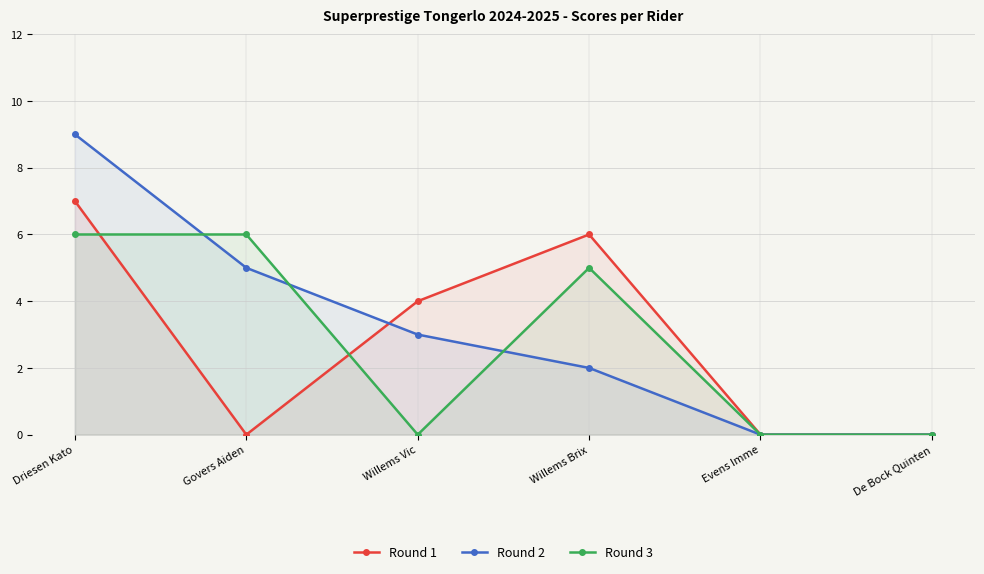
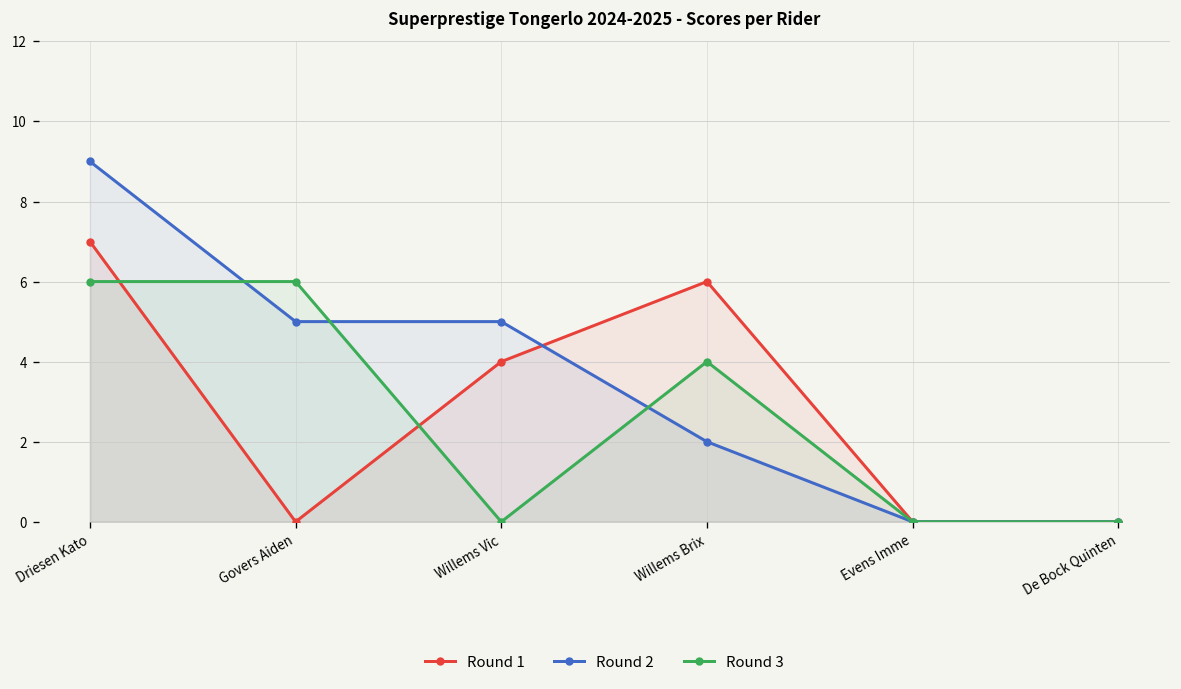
  {
    "Round 1": {
      "Driesen Kato": 7,
      "Govers Aiden": 0,
      "Willems Vic": 4,
      "Willems Brix": 6
    },
    "Round 2": {
      "Driesen Kato": 9,
      "Govers Aiden": 5,
-     "Willems Vic": 3,
+     "Willems Vic": 5,
      "Willems Brix": 2
    },
    "Round 3": {
      "Driesen Kato": 6,
      "Govers Aiden": 6,
      "Willems Vic": 0,
-     "Willems Brix": 5
+     "Willems Brix": 4
    }
  }
